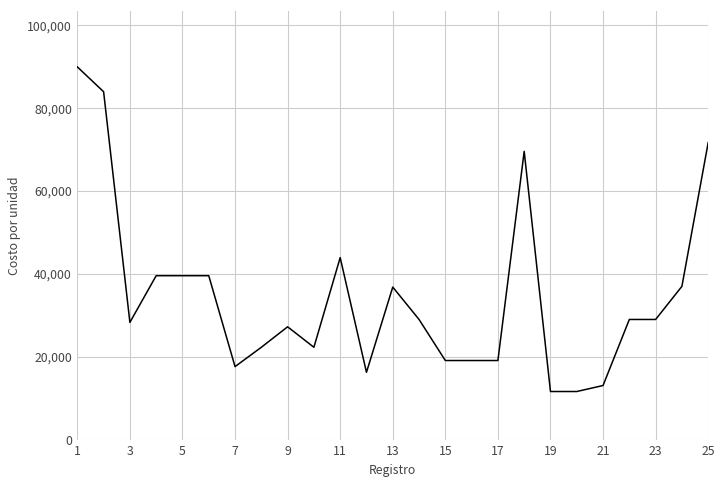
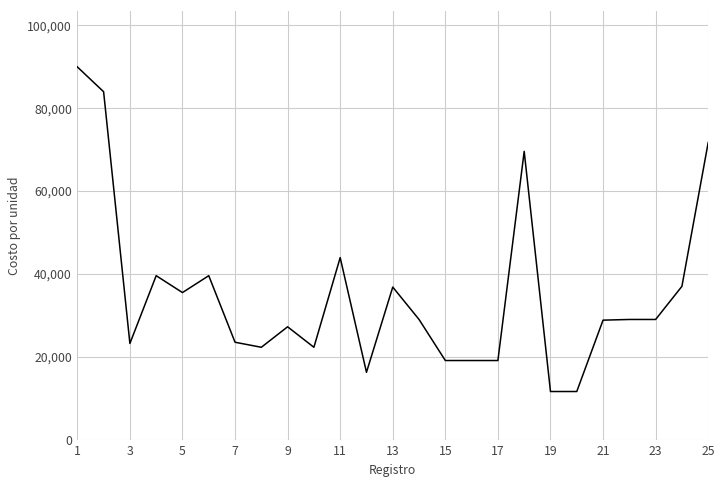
  {
    "1": "90,000",
-   "3": "28,000",
-   "5": "40,000",
-   "7": "18,000",
+   "3": "23,000",
+   "5": "35,000",
+   "7": "24,000",
    "9": "27,000",
    "11": "44,000",
    "13": "37,000",
    "15": "19,000",
    "17": "19,000",
    "19": "12,000",
-   "21": "13,000",
+   "21": "29,000",
    "23": "29,000",
    "25": "72,000"
  }
